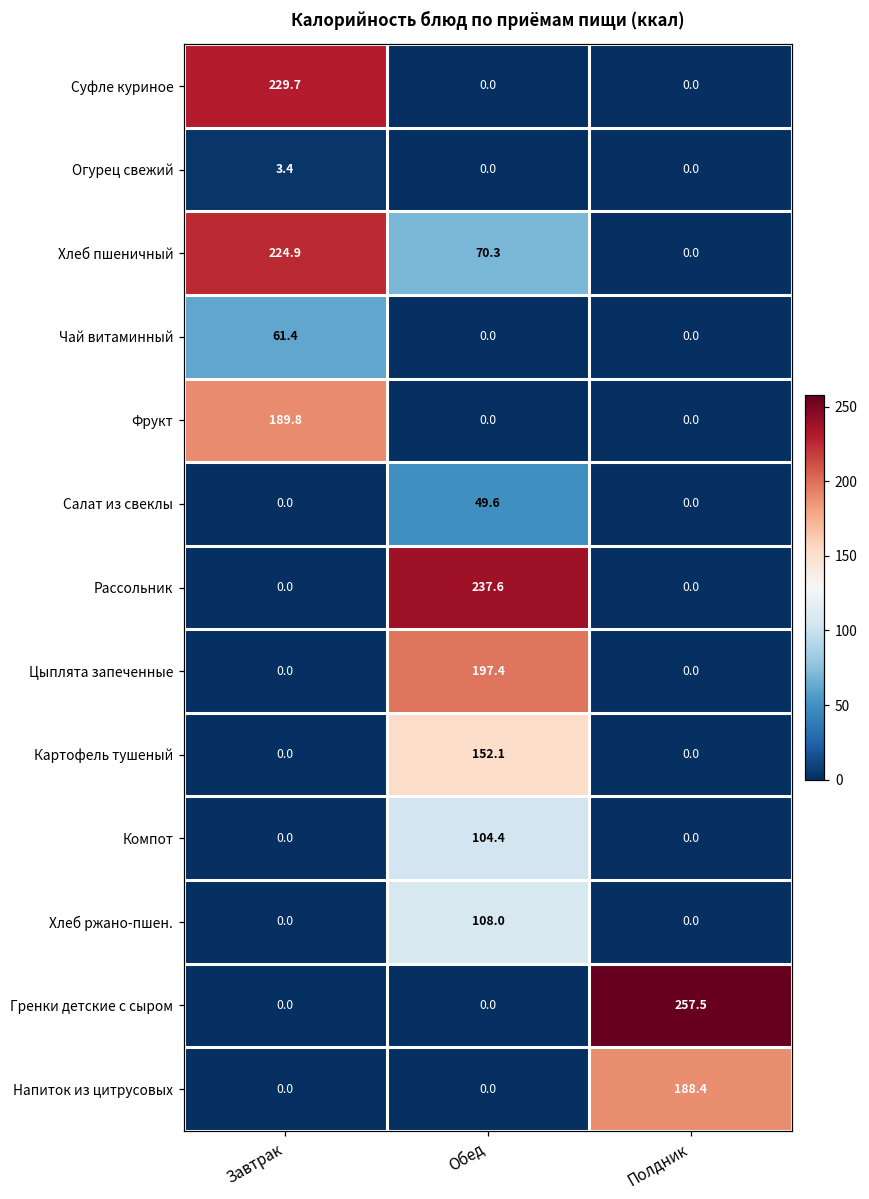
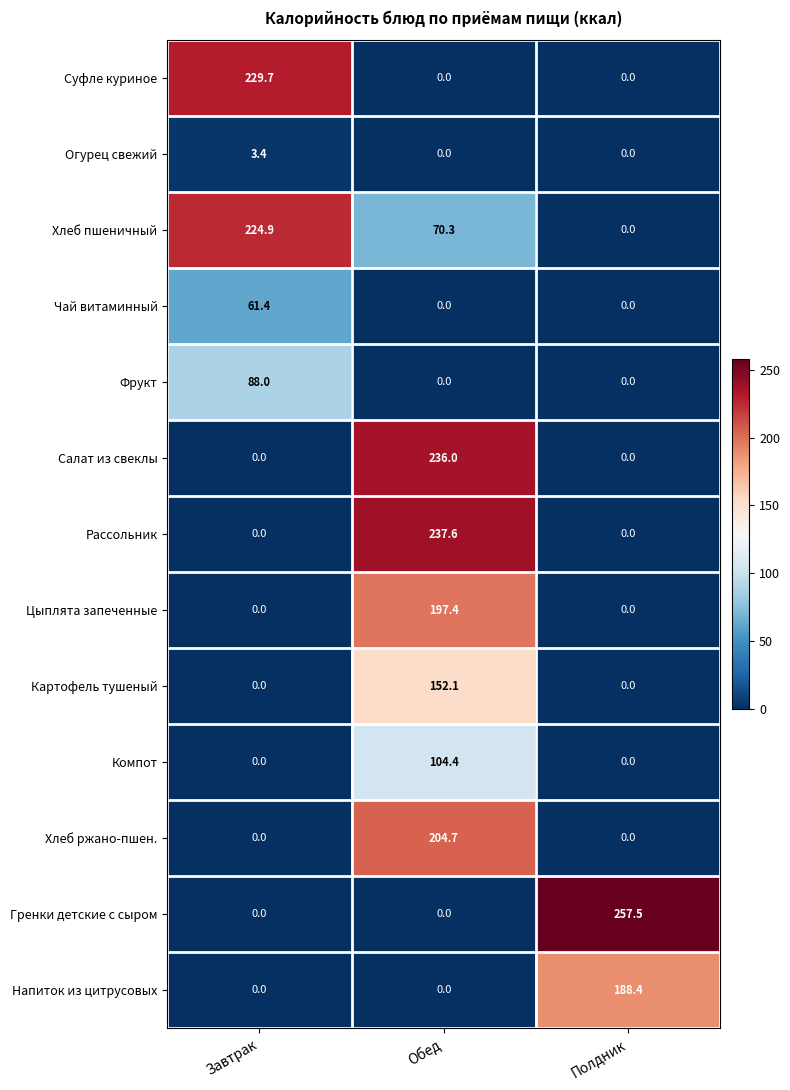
  {
    "Суфле куриное": {
      "Завтрак": 229.7,
      "Обед": 0.0,
      "Полдник": 0.0
    },
    "Огурец свежий": {
      "Завтрак": 3.4,
      "Обед": 0.0,
      "Полдник": 0.0
    },
    "Хлеб пшеничный": {
      "Завтрак": 224.9,
      "Обед": 70.3,
      "Полдник": 0.0
    },
    "Чай витаминный": {
      "Завтрак": 61.4,
      "Обед": 0.0,
      "Полдник": 0.0
    },
    "Фрукт": {
-     "Завтрак": 189.8,
+     "Завтрак": 88.0,
      "Обед": 0.0,
      "Полдник": 0.0
    },
    "Салат из свеклы": {
      "Завтрак": 0.0,
-     "Обед": 49.6,
+     "Обед": 236.0,
      "Полдник": 0.0
    },
    "Рассольник": {
      "Завтрак": 0.0,
      "Обед": 237.6,
      "Полдник": 0.0
    },
    "Цыплята запеченные": {
      "Завтрак": 0.0,
      "Обед": 197.4,
      "Полдник": 0.0
    },
    "Картофель тушеный": {
      "Завтрак": 0.0,
      "Обед": 152.1,
      "Полдник": 0.0
    },
    "Компот": {
      "Завтрак": 0.0,
      "Обед": 104.4,
      "Полдник": 0.0
    },
    "Хлеб ржано-пшен.": {
      "Завтрак": 0.0,
-     "Обед": 108.0,
+     "Обед": 204.7,
      "Полдник": 0.0
    },
    "Гренки детские с сыром": {
      "Завтрак": 0.0,
      "Обед": 0.0,
      "Полдник": 257.5
    },
    "Напиток из цитрусовых": {
      "Завтрак": 0.0,
      "Обед": 0.0,
      "Полдник": 188.4
    }
  }
